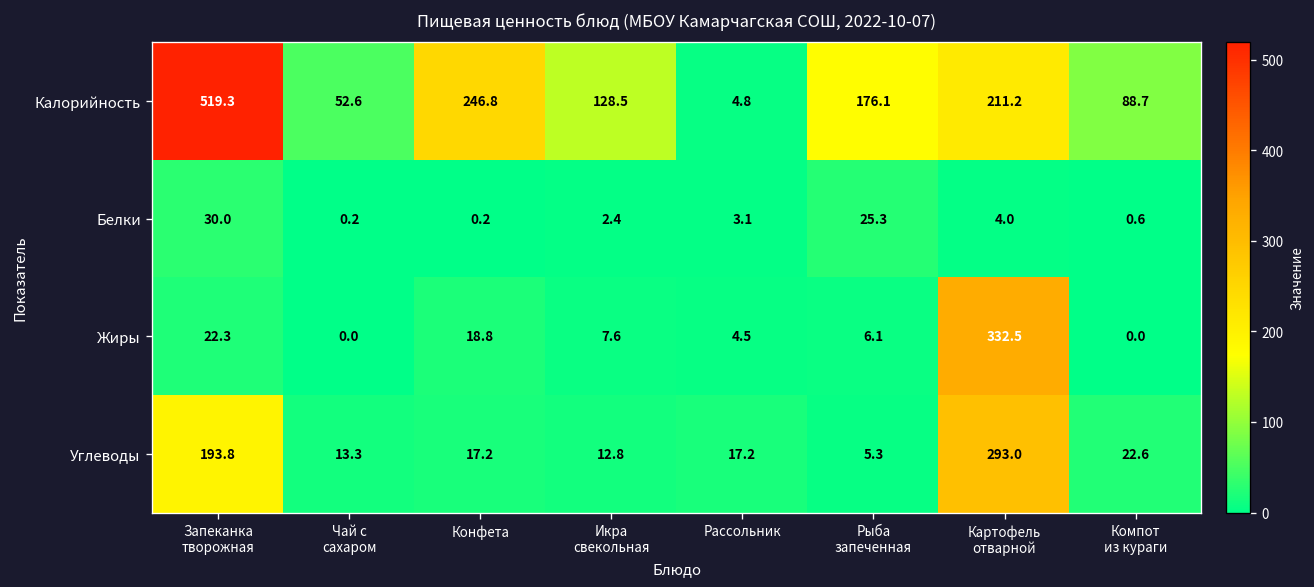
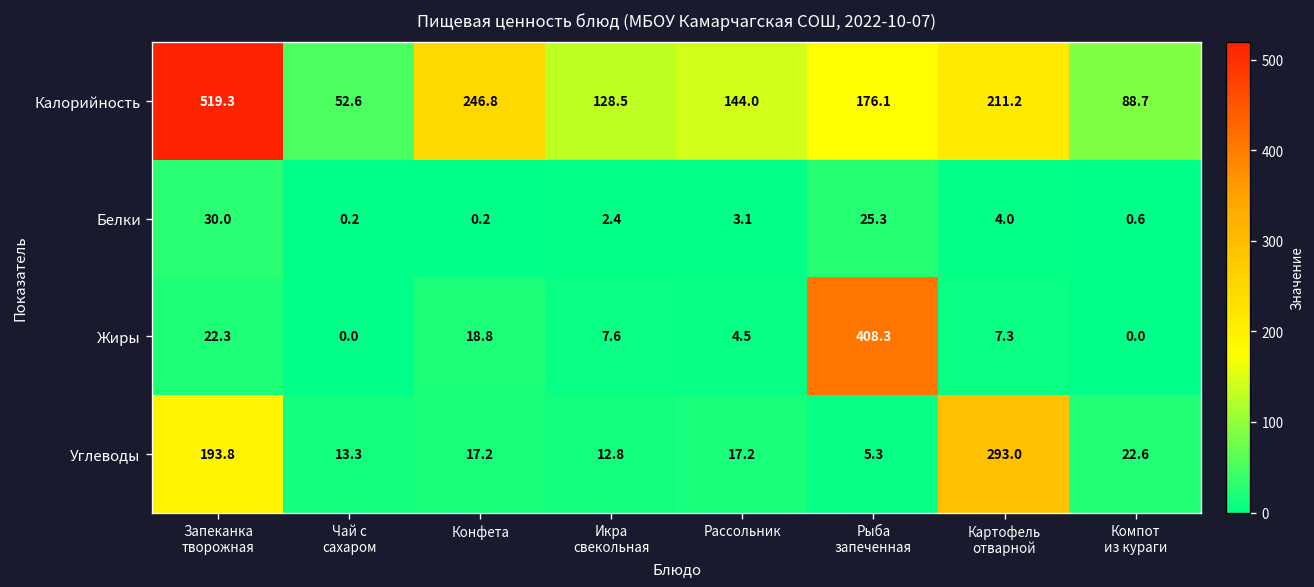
  {
    "Калорийность": {
      "Запеканка творожная": 519.3,
      "Чай с сахаром": 52.6,
      "Конфета": 246.8,
      "Икра свекольная": 128.5,
-     "Рассольник": 4.8,
+     "Рассольник": 144.0,
      "Рыба запеченная": 176.1,
      "Картофель отварной": 211.2,
      "Компот из кураги": 88.7
    },
    "Белки": {
      "Запеканка творожная": 30.0,
      "Чай с сахаром": 0.2,
      "Конфета": 0.2,
      "Икра свекольная": 2.4,
      "Рассольник": 3.1,
      "Рыба запеченная": 25.3,
      "Картофель отварной": 4.0,
      "Компот из кураги": 0.6
    },
    "Жиры": {
      "Запеканка творожная": 22.3,
      "Чай с сахаром": 0.0,
      "Конфета": 18.8,
      "Икра свекольная": 7.6,
      "Рассольник": 4.5,
-     "Рыба запеченная": 6.1,
-     "Картофель отварной": 332.5,
+     "Рыба запеченная": 408.3,
+     "Картофель отварной": 7.3,
      "Компот из кураги": 0.0
    },
    "Углеводы": {
      "Запеканка творожная": 193.8,
      "Чай с сахаром": 13.3,
      "Конфета": 17.2,
      "Икра свекольная": 12.8,
      "Рассольник": 17.2,
      "Рыба запеченная": 5.3,
      "Картофель отварной": 293.0,
      "Компот из кураги": 22.6
    }
  }
